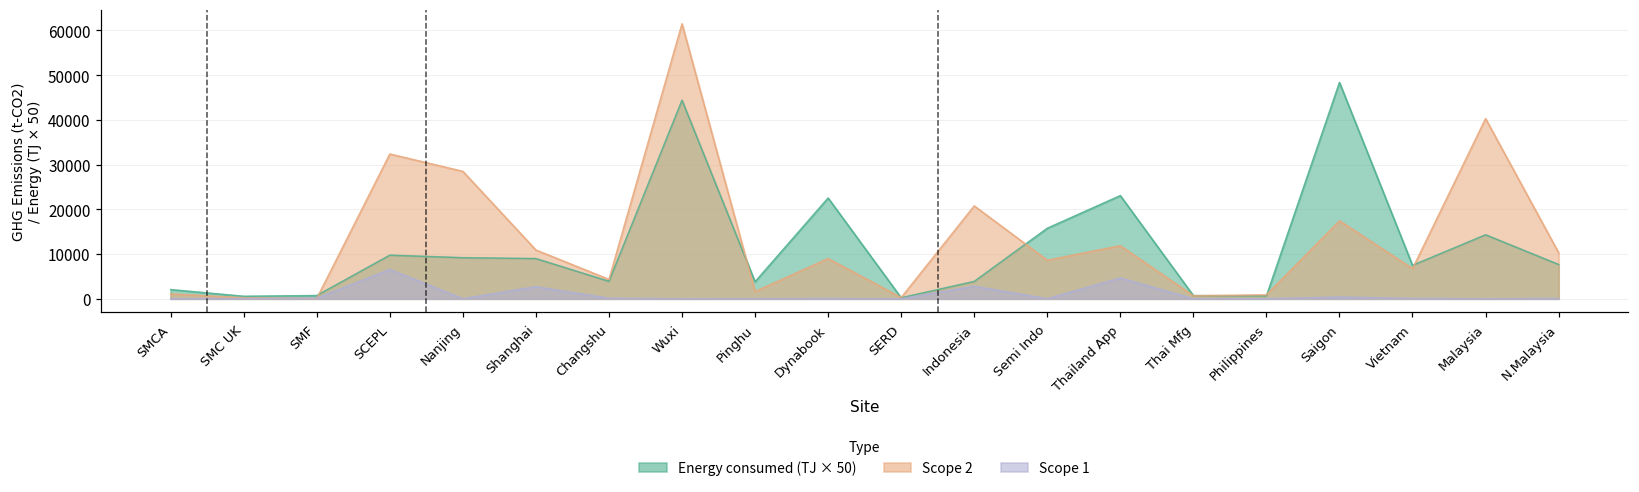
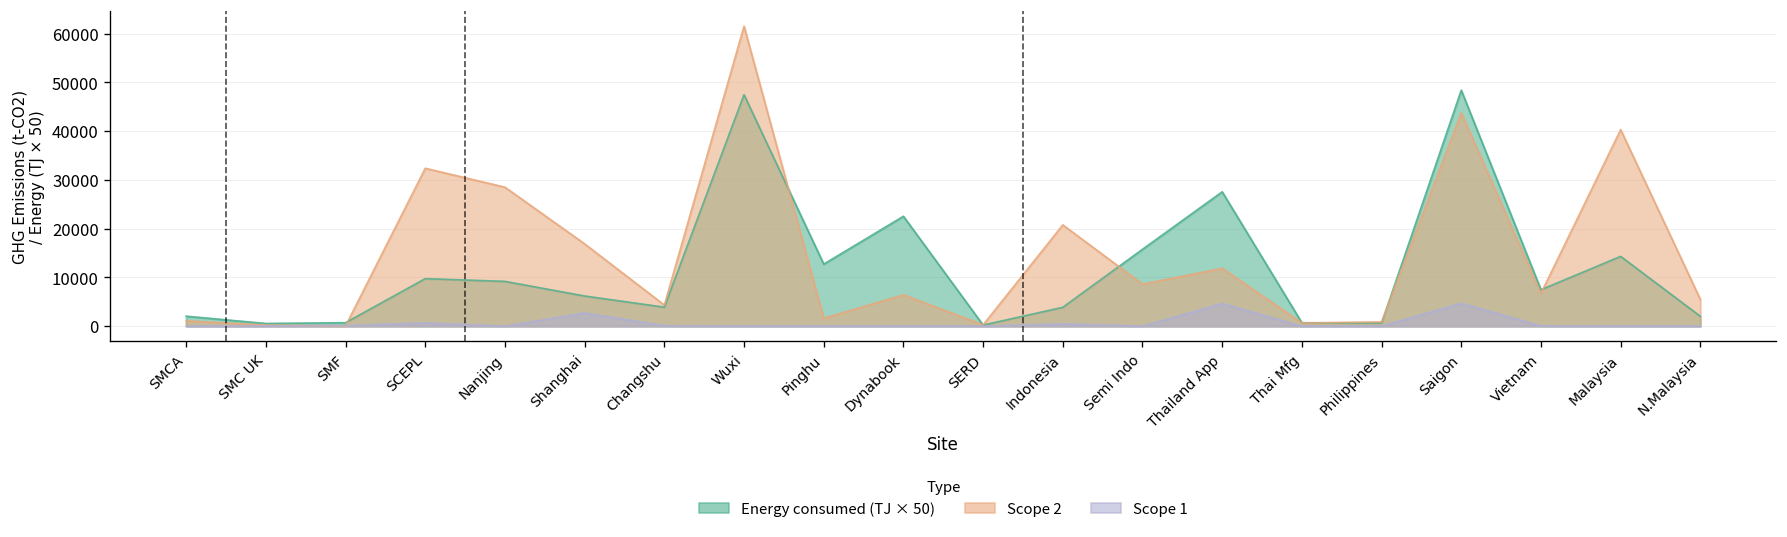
  {
    "Energy consumed (TJ × 50)": {
      "SMCA": 2000,
      "SCEPL": 10000,
      "Nanjing": 9000,
-     "Shanghai": 9000,
-     "Wuxi": 44000,
-     "Pinghu": 4000,
+     "Shanghai": 6000,
+     "Wuxi": 47000,
+     "Pinghu": 13000,
      "Dynabook": 23000,
      "Indonesia": 4000,
      "Semi Indo": 16000,
-     "Thailand App": 23000,
+     "Thailand App": 28000,
      "Saigon": 48000,
      "Vietnam": 7000,
      "Malaysia": 14000,
-     "N.Malaysia": 8000
+     "N.Malaysia": 2000
    },
    "Scope 2": {
      "SMCA": 1000,
      "SCEPL": 32000,
      "Nanjing": 28000,
-     "Shanghai": 11000,
+     "Shanghai": 17000,
      "Wuxi": 62000,
      "Pinghu": 2000,
-     "Dynabook": 9000,
+     "Dynabook": 6000,
      "Indonesia": 21000,
      "Semi Indo": 9000,
      "Thailand App": 12000,
-     "Saigon": 17000,
+     "Saigon": 44000,
      "Vietnam": 7000,
      "Malaysia": 40000,
-     "N.Malaysia": 10000
+     "N.Malaysia": 5000
    },
    "Scope 1": {
      "SMCA": 0,
-     "SCEPL": 7000,
+     "SCEPL": 1000,
      "Nanjing": 0,
      "Shanghai": 3000,
      "Changshu": 0,
      "Wuxi": 0,
      "Pinghu": 0,
      "Dynabook": 0,
-     "Indonesia": 3000,
+     "Indonesia": 0,
      "Semi Indo": 0,
      "Thailand App": 5000,
      "Thai Mfg": 0,
-     "Saigon": 0,
+     "Saigon": 5000,
      "Vietnam": 0,
      "Malaysia": 0,
      "N.Malaysia": 0
    }
  }
